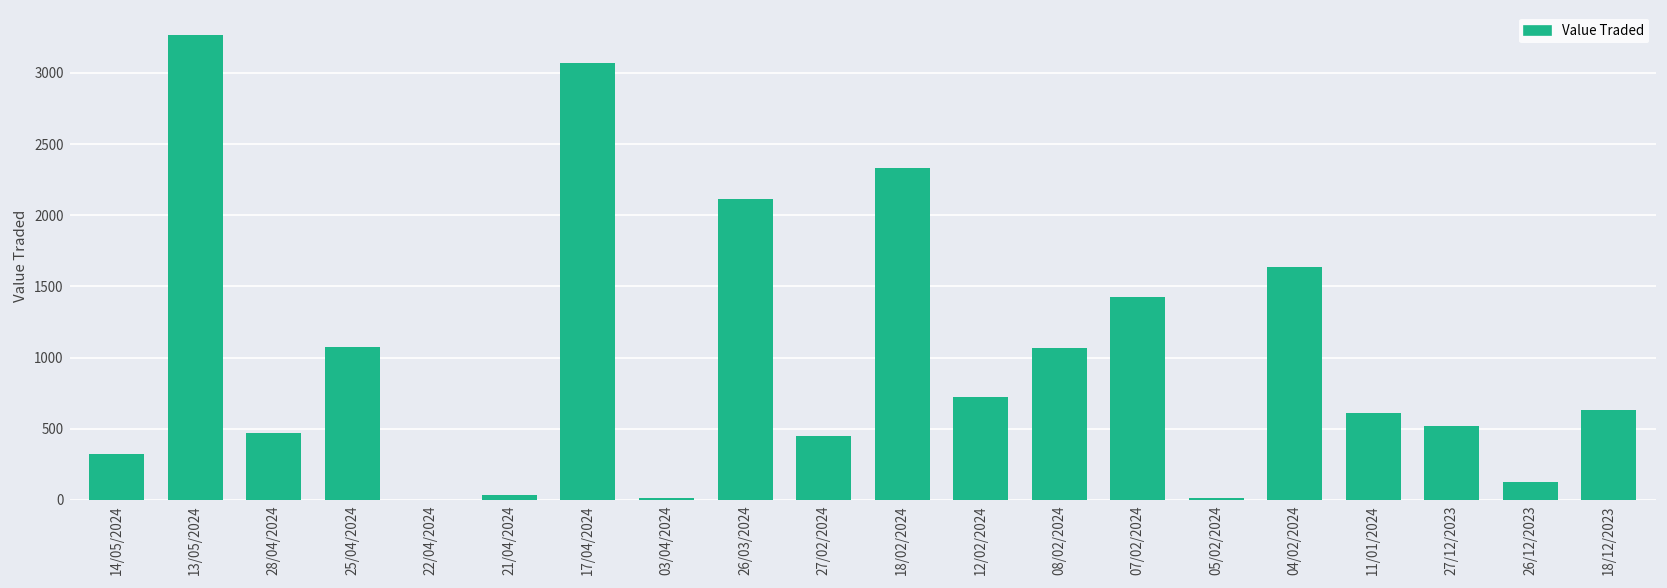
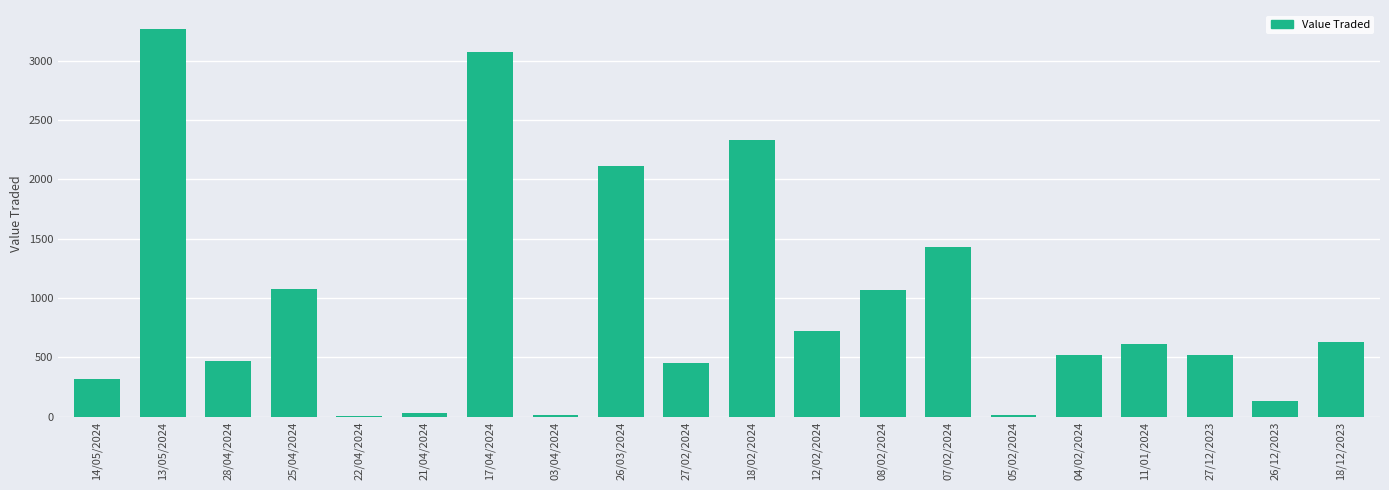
  {
    "14/05/2024": 320,
    "13/05/2024": 3260,
    "28/04/2024": 470,
    "25/04/2024": 1080,
    "21/04/2024": 30,
    "17/04/2024": 3070,
    "26/03/2024": 2110,
    "27/02/2024": 450,
    "18/02/2024": 2330,
    "12/02/2024": 720,
    "08/02/2024": 1070,
    "07/02/2024": 1430,
-   "04/02/2024": 1640,
+   "04/02/2024": 520,
    "11/01/2024": 610,
    "27/12/2023": 520,
    "26/12/2023": 130,
    "18/12/2023": 630
  }
